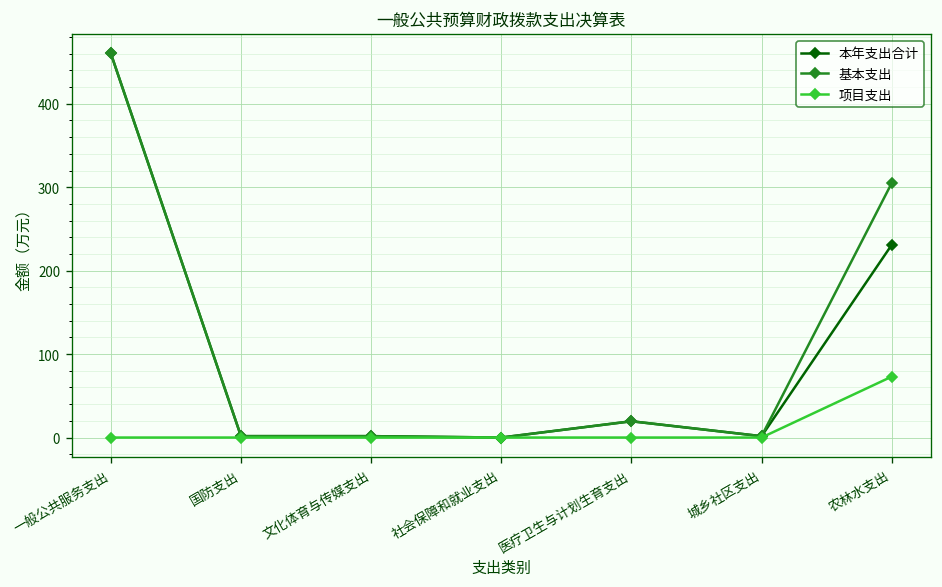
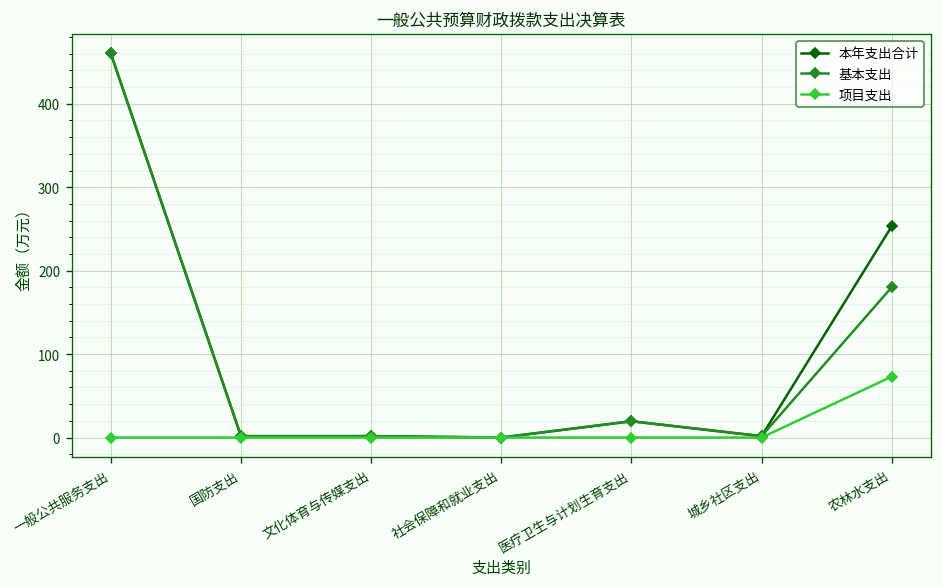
  {
    "本年支出合计": {
-     "农林水支出": 230
+     "农林水支出": 250
    },
    "基本支出": {
-     "农林水支出": 300
+     "农林水支出": 180
    },
    "项目支出": {
      "一般公共服务支出": 0,
      "医疗卫生与计划生育支出": 0,
      "农林水支出": 70
    }
  }
